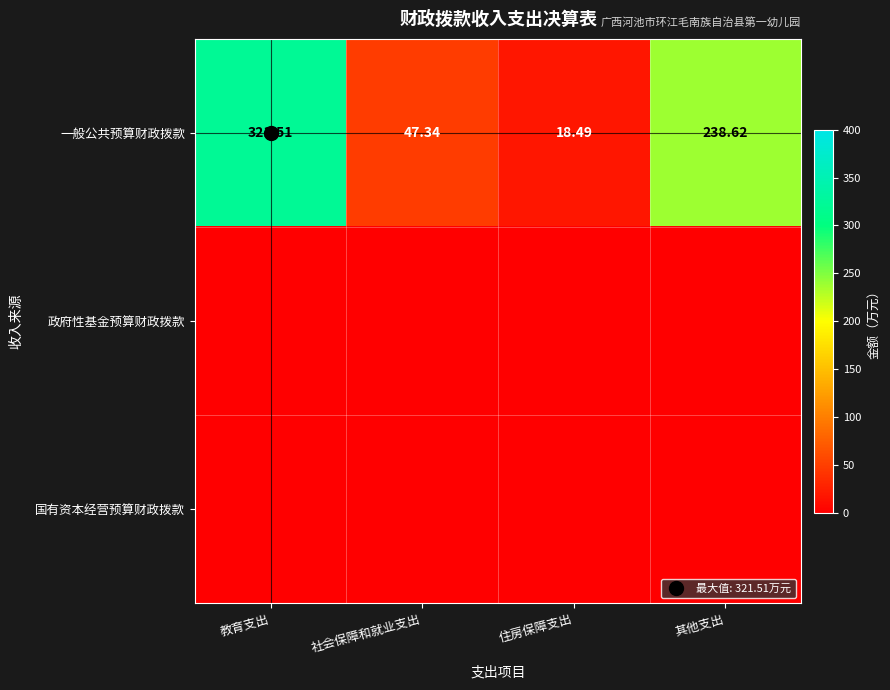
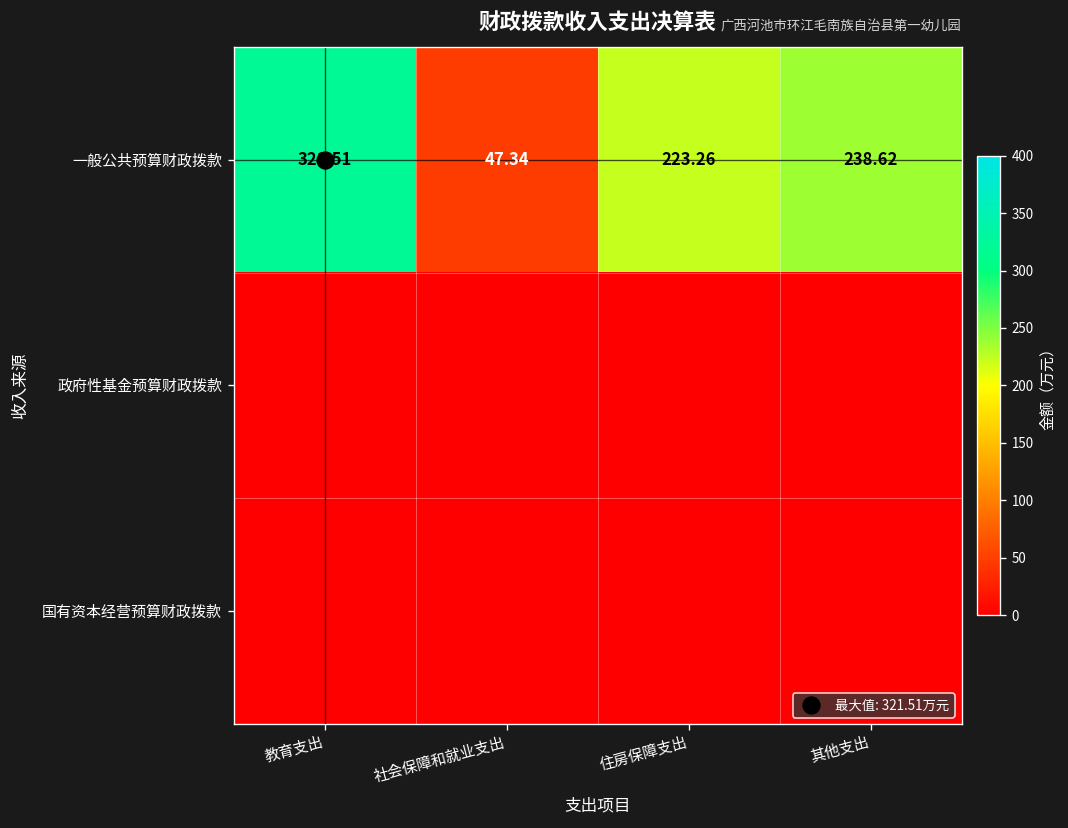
  {
    "一般公共预算财政拨款": {
      "社会保障和就业支出": 47.34,
-     "住房保障支出": 18.49,
+     "住房保障支出": 223.26,
      "其他支出": 238.62
    }
  }
